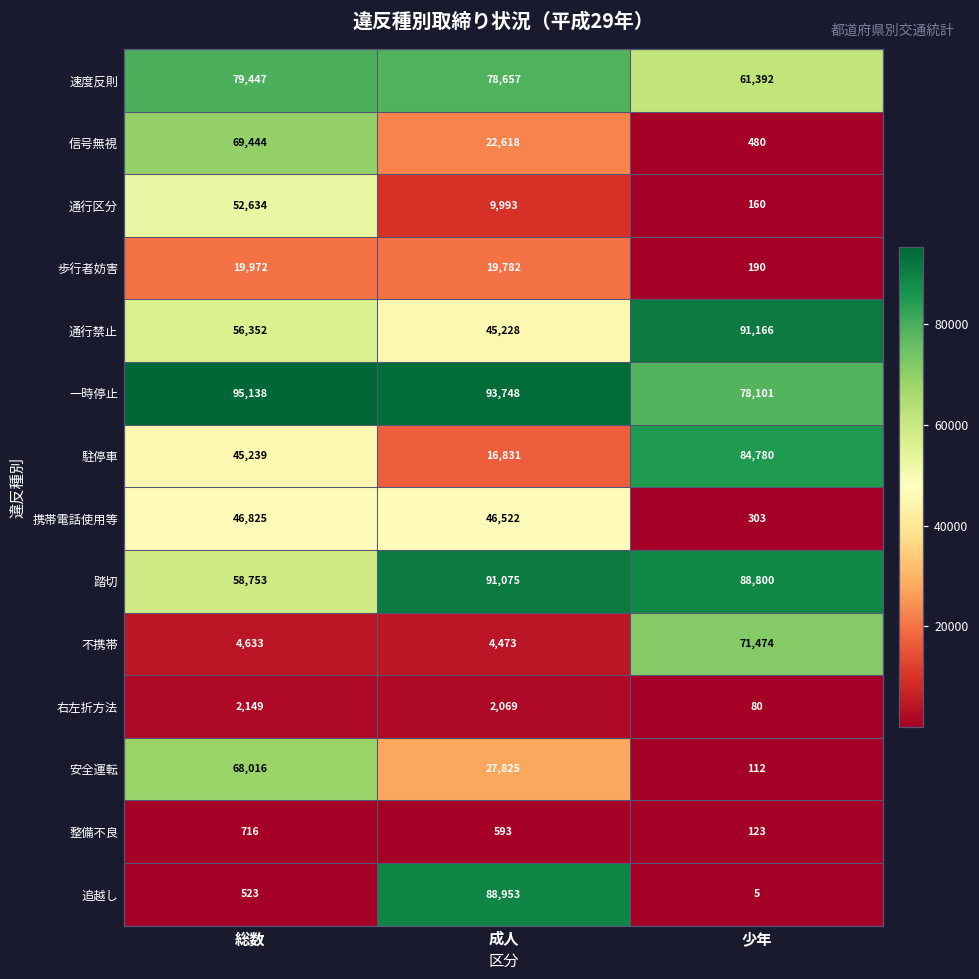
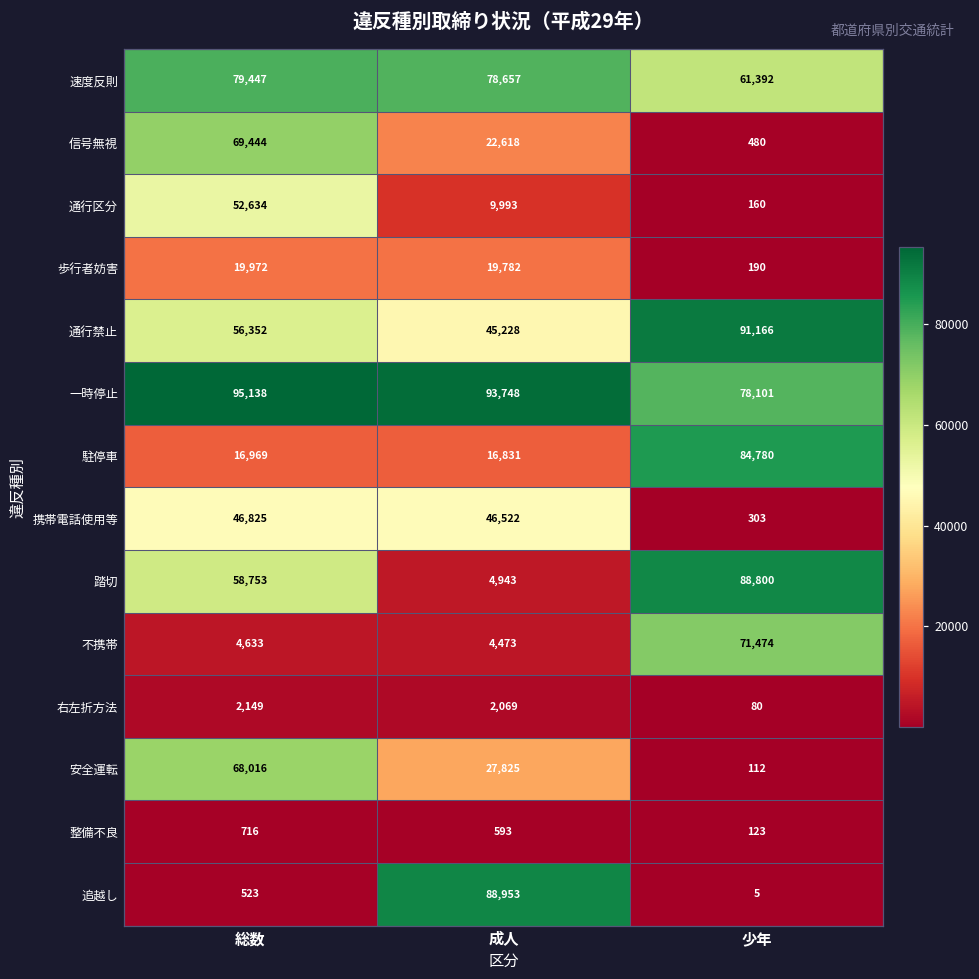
  {
    "速度反則": {
      "総数": "79,447",
      "成人": "78,657",
      "少年": "61,392"
    },
    "信号無視": {
      "総数": "69,444",
      "成人": "22,618",
      "少年": "480"
    },
    "通行区分": {
      "総数": "52,634",
      "成人": "9,993",
      "少年": "160"
    },
    "歩行者妨害": {
      "総数": "19,972",
      "成人": "19,782",
      "少年": "190"
    },
    "通行禁止": {
      "総数": "56,352",
      "成人": "45,228",
      "少年": "91,166"
    },
    "一時停止": {
      "総数": "95,138",
      "成人": "93,748",
      "少年": "78,101"
    },
    "駐停車": {
-     "総数": "45,239",
+     "総数": "16,969",
      "成人": "16,831",
      "少年": "84,780"
    },
    "携帯電話使用等": {
      "総数": "46,825",
      "成人": "46,522",
      "少年": "303"
    },
    "踏切": {
      "総数": "58,753",
-     "成人": "91,075",
+     "成人": "4,943",
      "少年": "88,800"
    },
    "不携帯": {
      "総数": "4,633",
      "成人": "4,473",
      "少年": "71,474"
    },
    "右左折方法": {
      "総数": "2,149",
      "成人": "2,069",
      "少年": "80"
    },
    "安全運転": {
      "総数": "68,016",
      "成人": "27,825",
      "少年": "112"
    },
    "整備不良": {
      "総数": "716",
      "成人": "593",
      "少年": "123"
    },
    "追越し": {
      "総数": "523",
      "成人": "88,953",
      "少年": "5"
    }
  }
